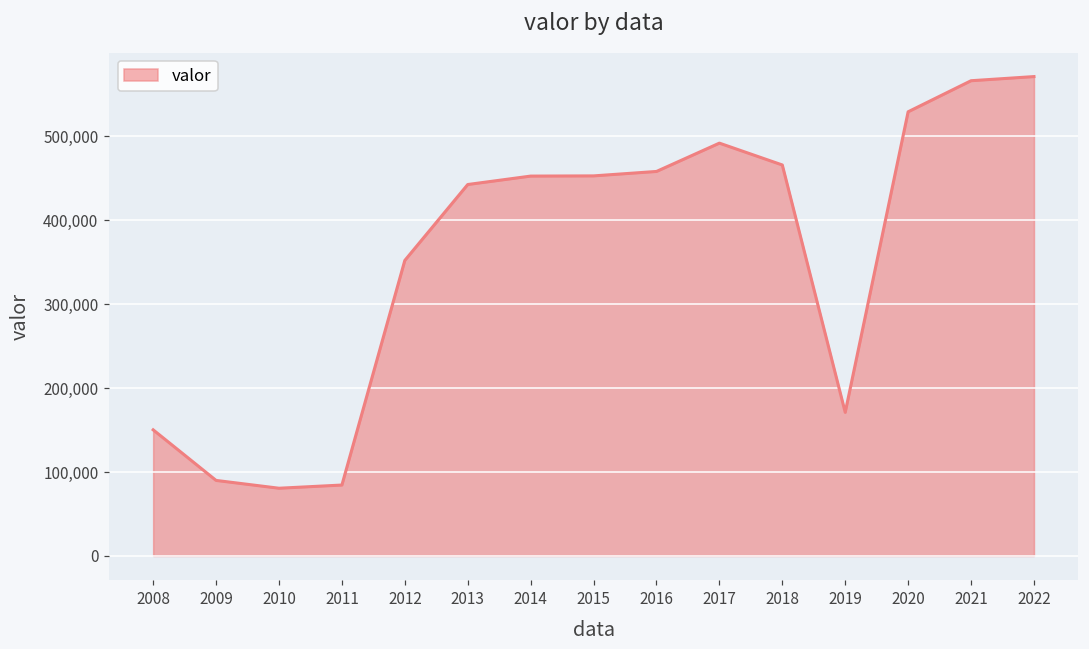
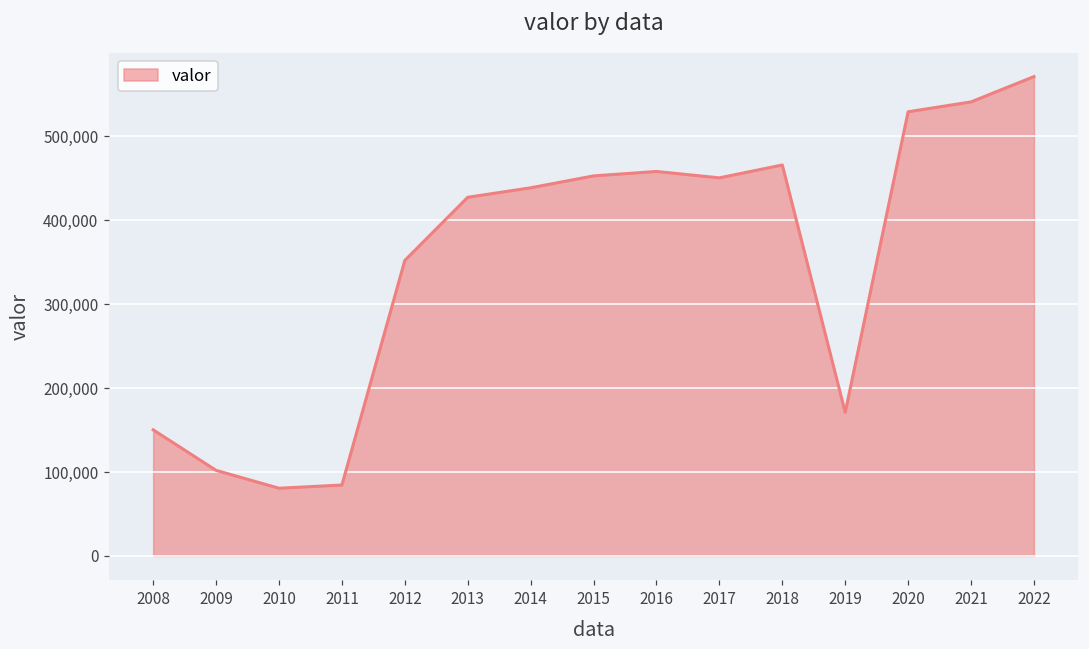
  {
    "2008": "150,000",
-   "2009": "90,000",
+   "2009": "100,000",
    "2010": "80,000",
    "2011": "80,000",
    "2012": "350,000",
-   "2013": "440,000",
-   "2014": "450,000",
+   "2013": "430,000",
+   "2014": "440,000",
    "2015": "450,000",
    "2016": "460,000",
-   "2017": "490,000",
+   "2017": "450,000",
    "2018": "470,000",
    "2019": "170,000",
    "2020": "530,000",
-   "2021": "570,000",
+   "2021": "540,000",
    "2022": "570,000"
  }
